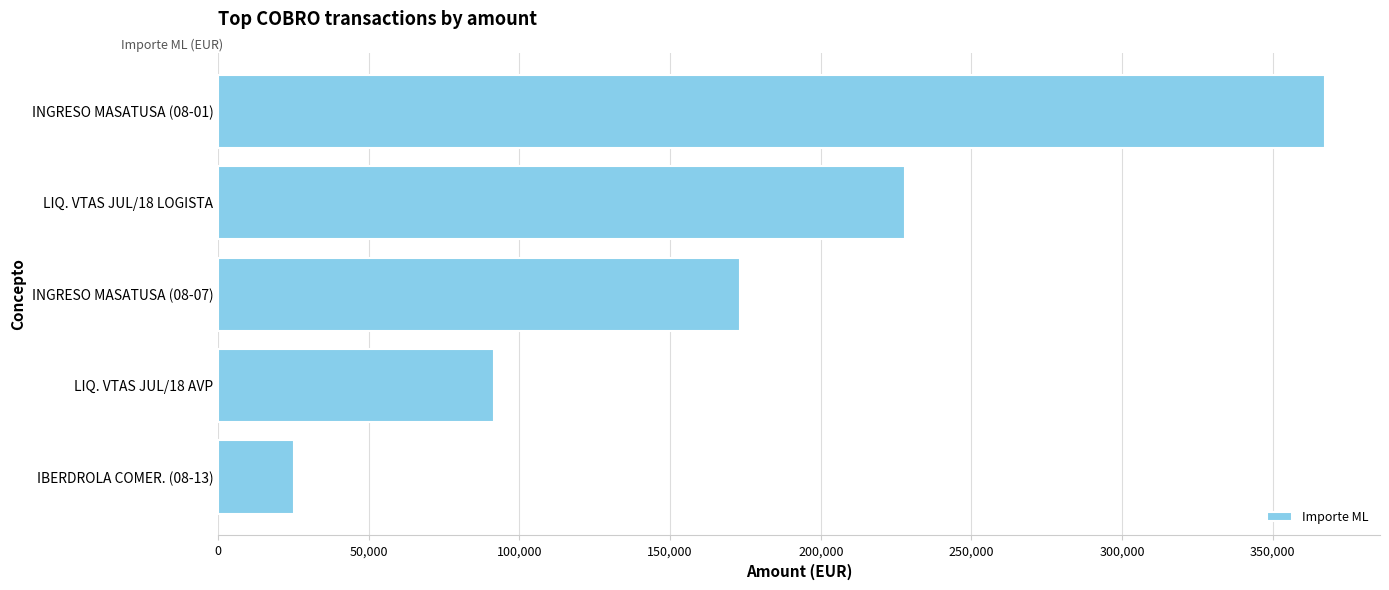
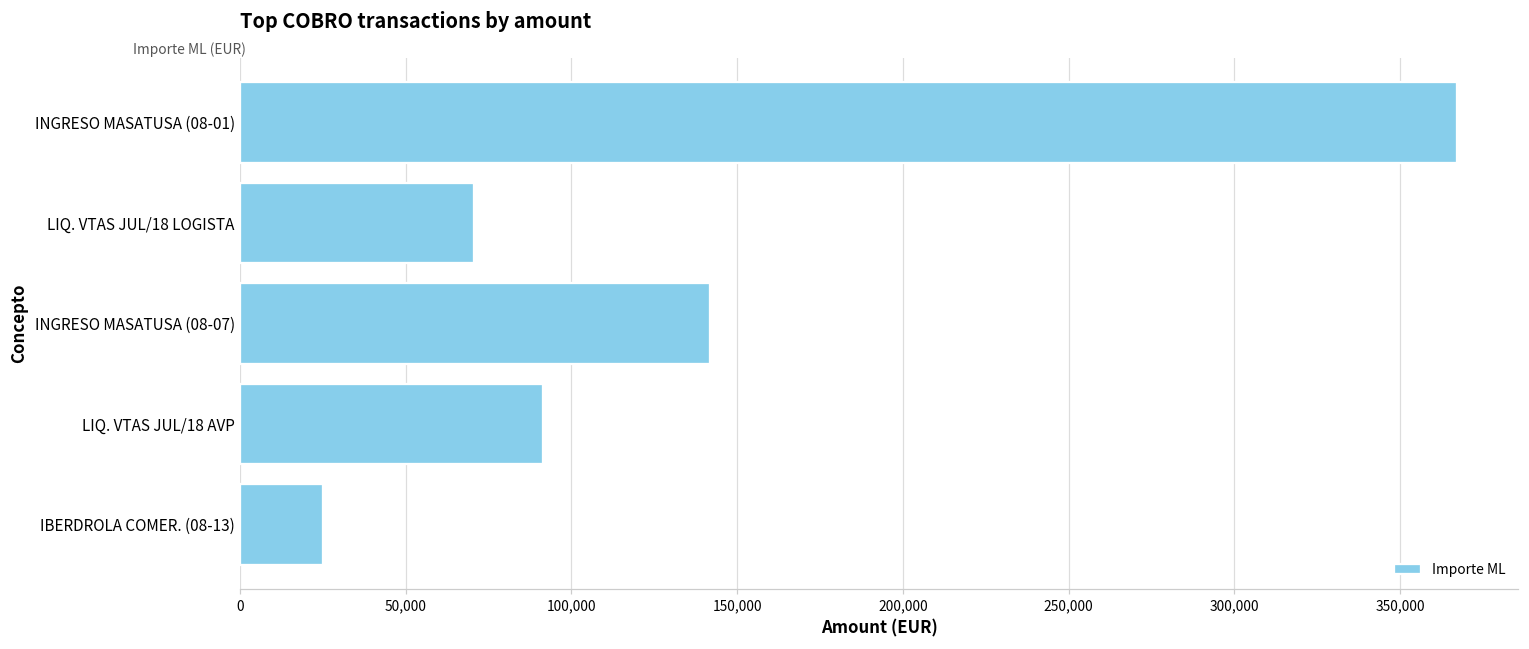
  {
    "INGRESO MASATUSA (08-01)": "367,000",
-   "LIQ. VTAS JUL/18 LOGISTA": "228,000",
-   "INGRESO MASATUSA (08-07)": "173,000",
+   "LIQ. VTAS JUL/18 LOGISTA": "70,000",
+   "INGRESO MASATUSA (08-07)": "142,000",
    "LIQ. VTAS JUL/18 AVP": "91,000",
    "IBERDROLA COMER. (08-13)": "25,000"
  }
